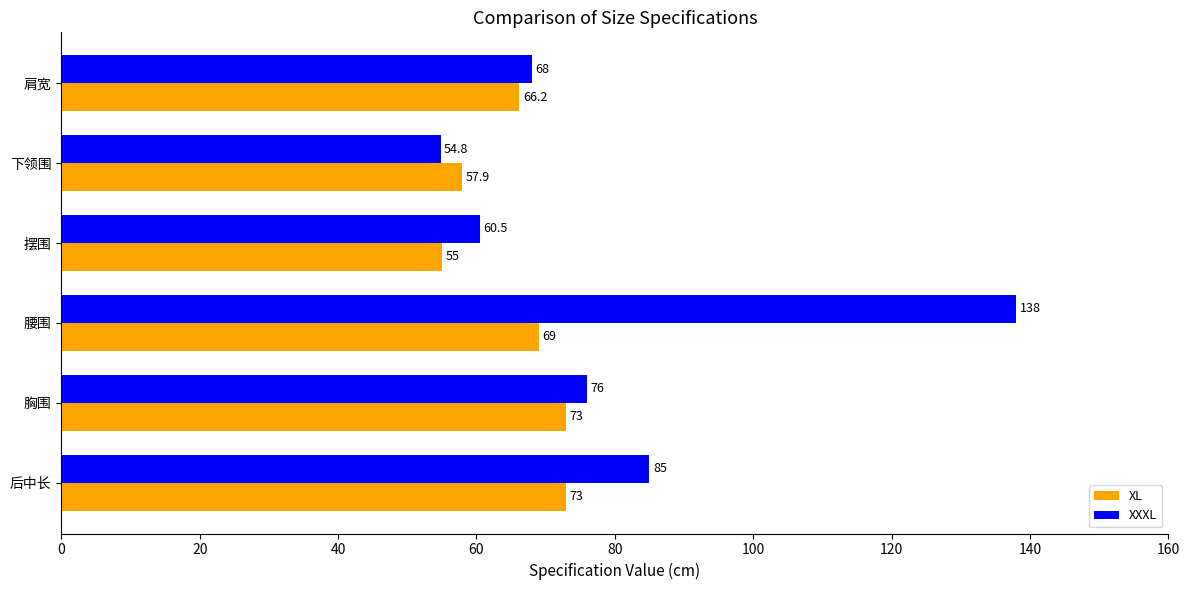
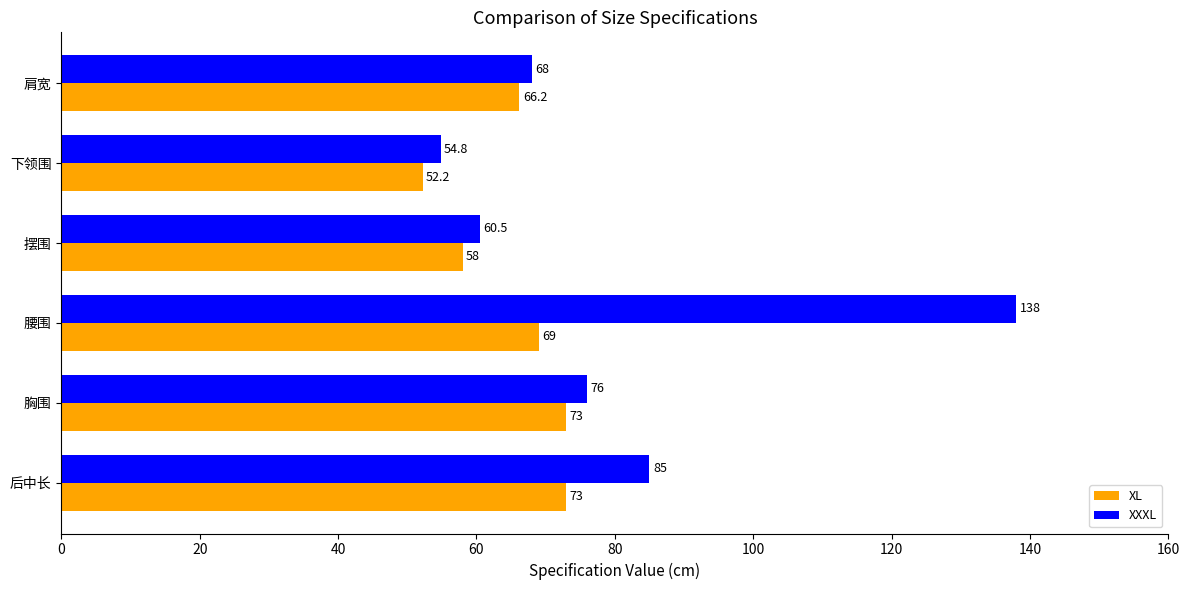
  {
    "XL": {
      "肩宽": 66.2,
-     "下领围": 57.9,
-     "摆围": 55,
+     "下领围": 52.2,
+     "摆围": 58,
      "腰围": 69,
      "胸围": 73,
      "后中长": 73
    },
    "XXXL": {
      "肩宽": 68,
      "下领围": 54.8,
      "摆围": 60.5,
      "腰围": 138,
      "胸围": 76,
      "后中长": 85
    }
  }
